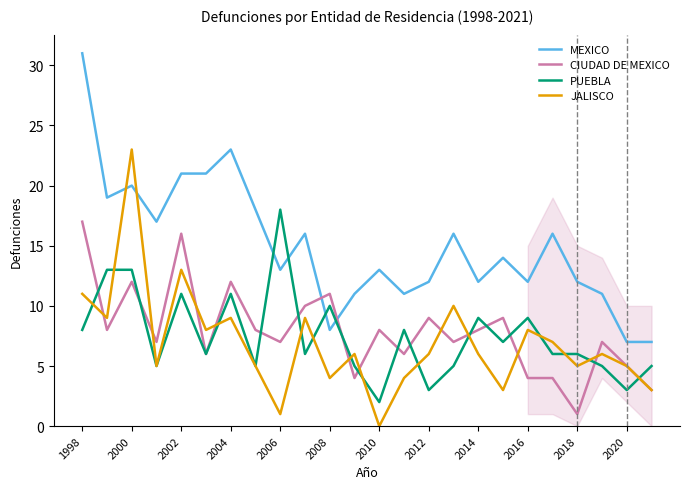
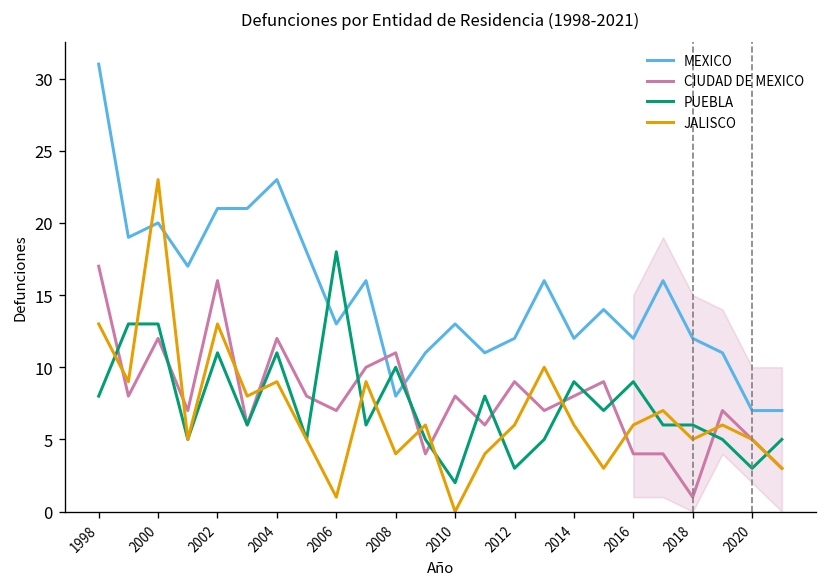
  {
    "MEXICO": {
      "1998": 31,
      "2000": 20,
      "2002": 21,
      "2004": 23,
      "2006": 13,
      "2008": 8,
      "2010": 13,
      "2012": 12,
      "2014": 12,
      "2016": 12,
      "2018": 12,
      "2020": 7
    },
    "PUEBLA": {
      "1998": 8,
      "2000": 13,
      "2002": 11,
      "2004": 11,
      "2006": 18,
      "2008": 10,
      "2010": 2,
      "2012": 3,
      "2014": 9,
      "2016": 9,
      "2018": 6,
      "2020": 3
    },
    "JALISCO": {
-     "1998": 11,
+     "1998": 13,
      "2000": 23,
      "2002": 13,
      "2004": 9,
      "2006": 1,
      "2008": 4,
      "2010": 0,
      "2012": 6,
      "2014": 6,
-     "2016": 8,
+     "2016": 6,
      "2018": 5
    }
  }
